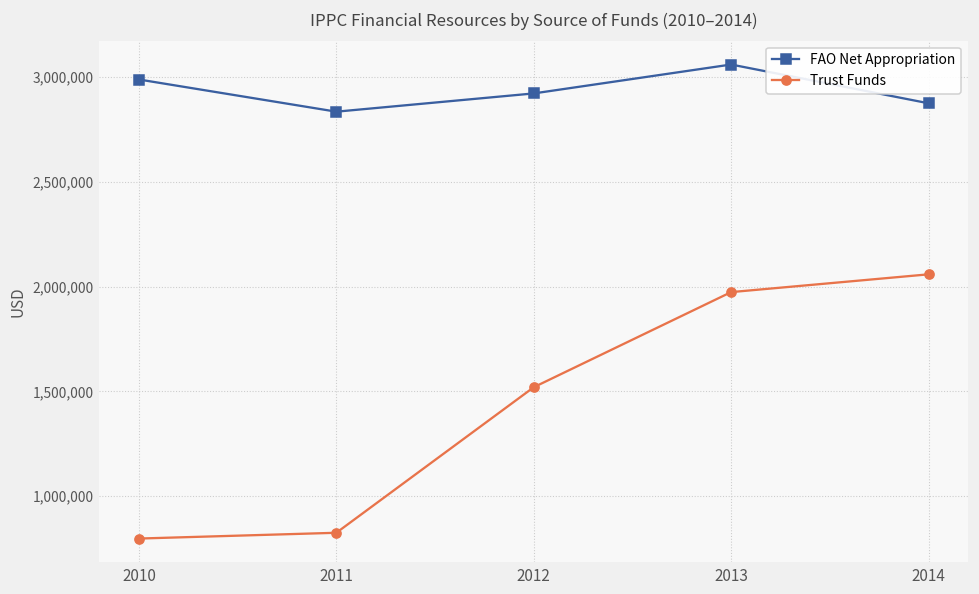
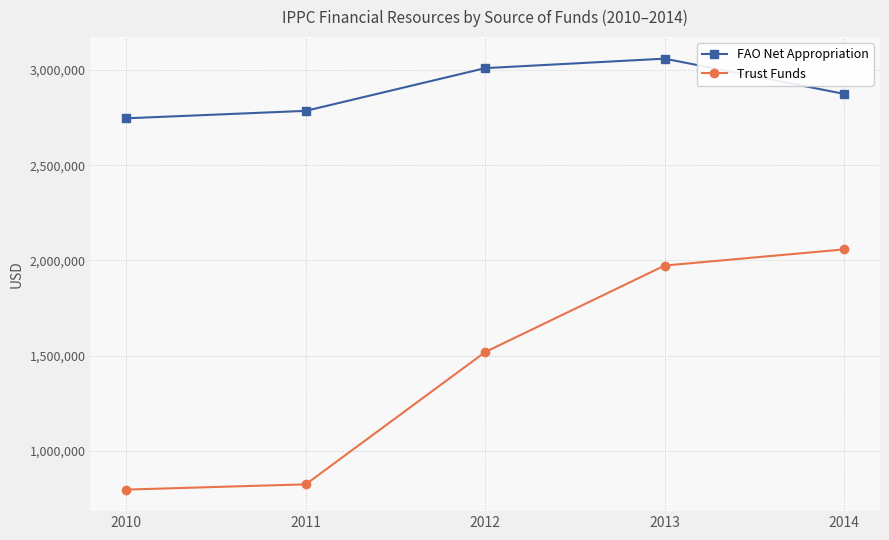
  {
    "FAO Net Appropriation": {
-     "2010": "2,990,000",
-     "2011": "2,830,000",
-     "2012": "2,920,000",
+     "2010": "2,750,000",
+     "2011": "2,790,000",
+     "2012": "3,010,000",
      "2013": "3,060,000",
      "2014": "2,870,000"
    },
    "Trust Funds": {
      "2010": "800,000",
      "2011": "830,000",
      "2012": "1,520,000",
      "2013": "1,970,000",
      "2014": "2,060,000"
    }
  }
